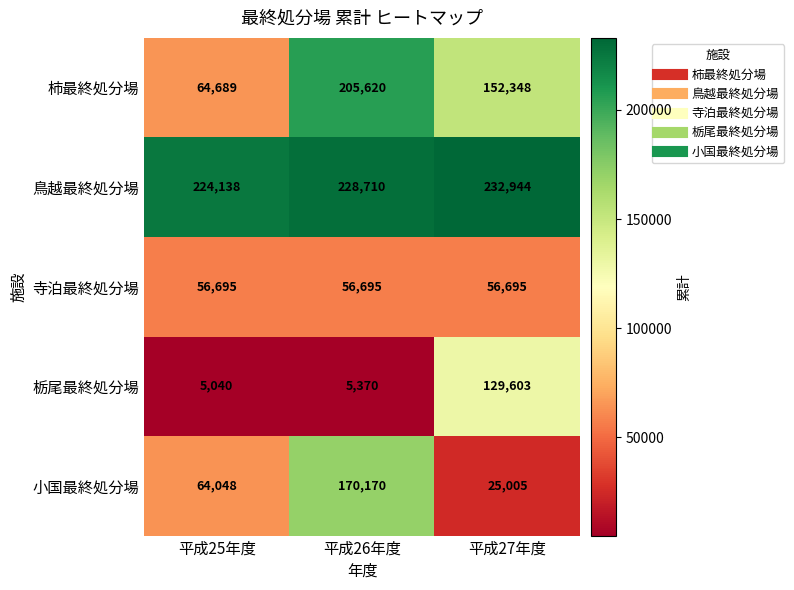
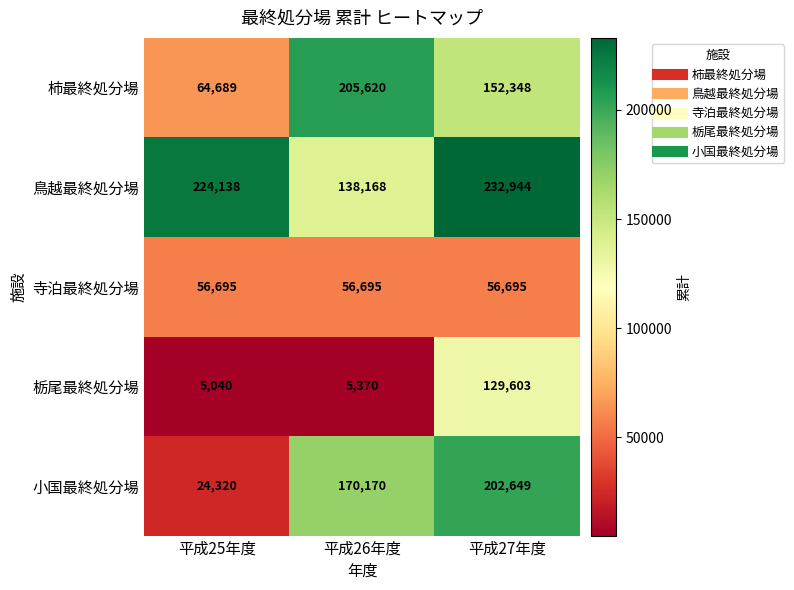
  {
    "柿最終処分場": {
      "平成25年度": "64,689",
      "平成26年度": "205,620",
      "平成27年度": "152,348"
    },
    "鳥越最終処分場": {
      "平成25年度": "224,138",
-     "平成26年度": "228,710",
+     "平成26年度": "138,168",
      "平成27年度": "232,944"
    },
    "寺泊最終処分場": {
      "平成25年度": "56,695",
      "平成26年度": "56,695",
      "平成27年度": "56,695"
    },
    "栃尾最終処分場": {
      "平成25年度": "5,040",
      "平成26年度": "5,370",
      "平成27年度": "129,603"
    },
    "小国最終処分場": {
-     "平成25年度": "64,048",
+     "平成25年度": "24,320",
      "平成26年度": "170,170",
-     "平成27年度": "25,005"
+     "平成27年度": "202,649"
    }
  }
